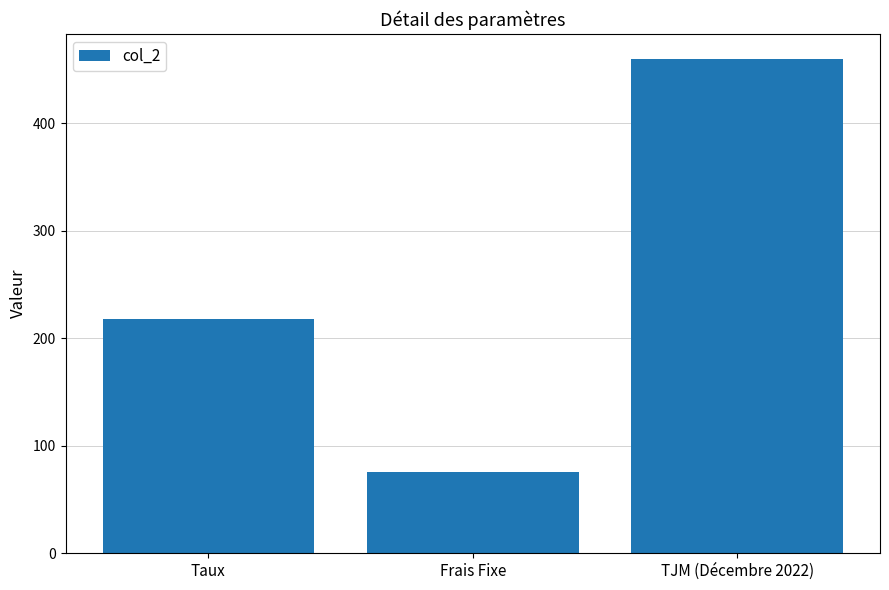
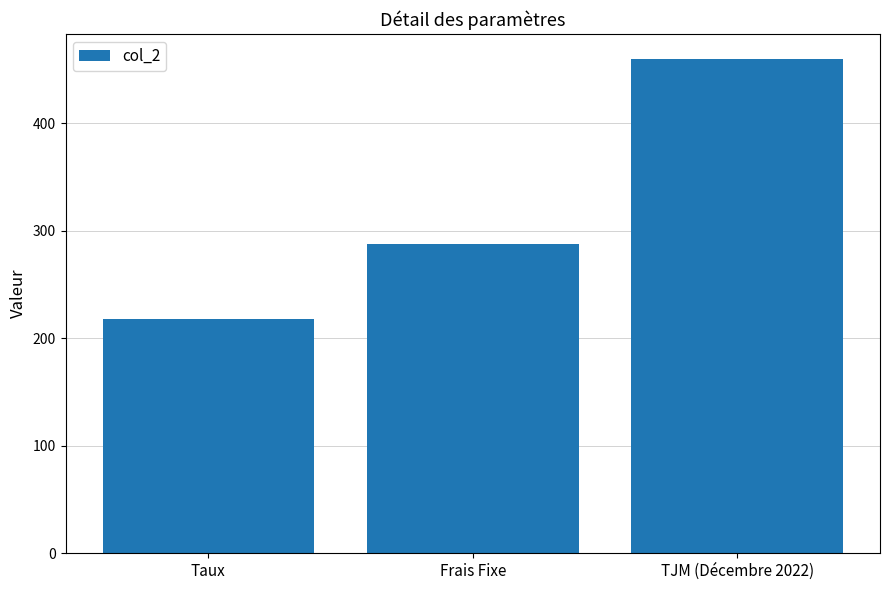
  {
    "Taux": 218,
-   "Frais Fixe": 75,
+   "Frais Fixe": 288,
    "TJM (Décembre 2022)": 460
  }
